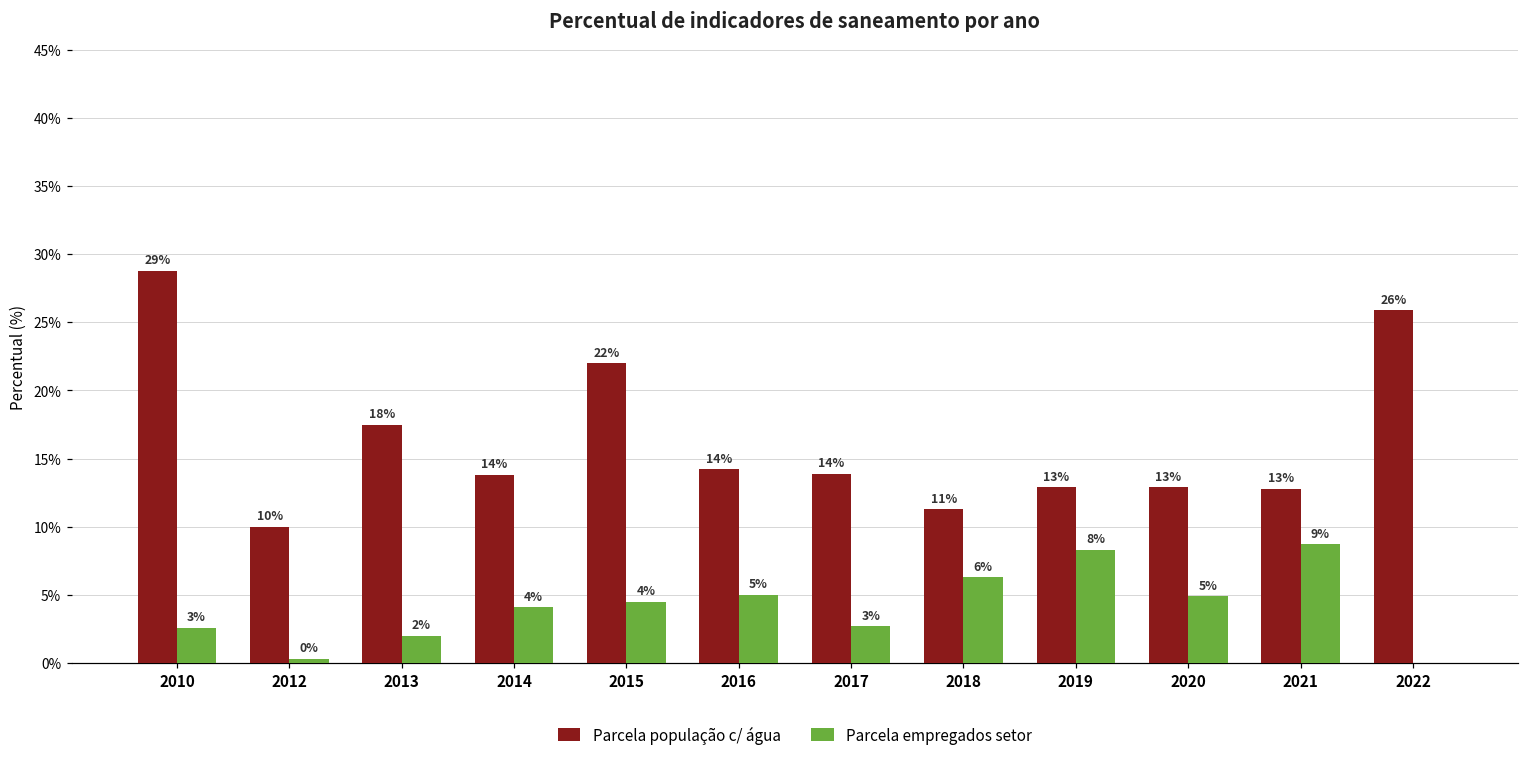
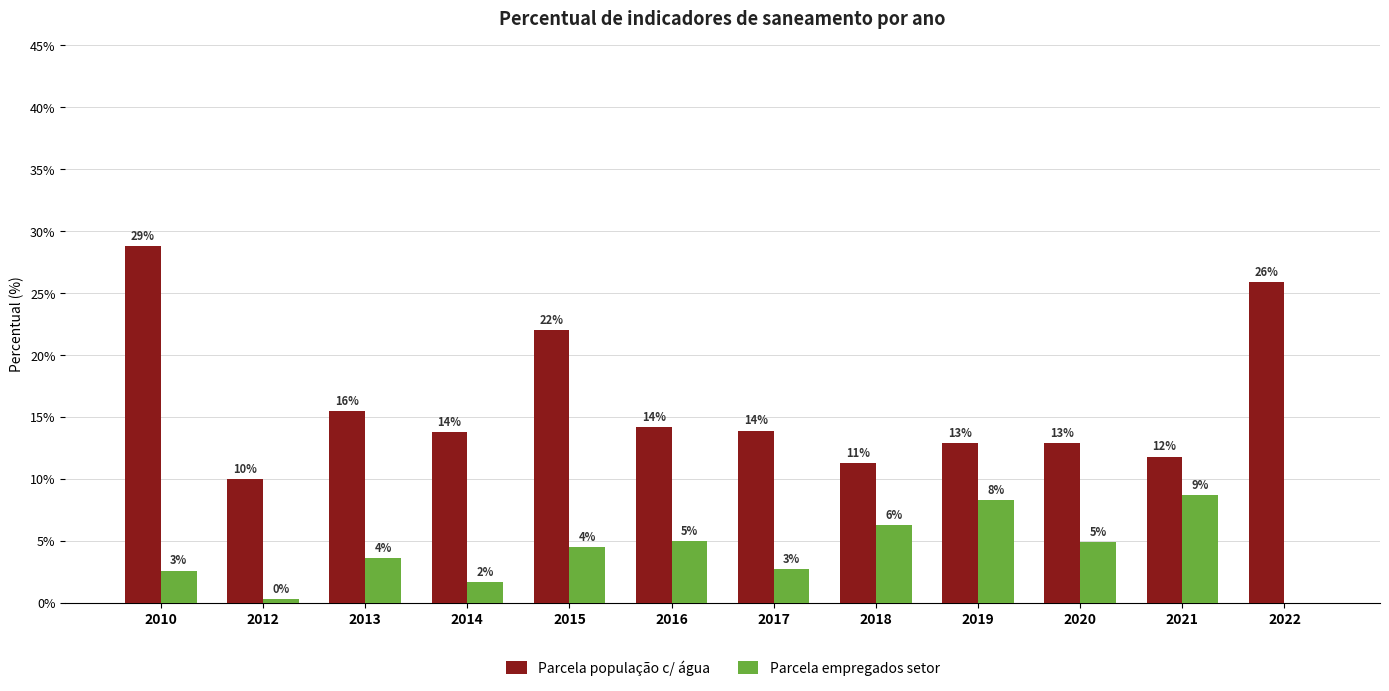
  {
    "Parcela população c/ água": {
      "2010": "29%",
      "2012": "10%",
-     "2013": "18%",
+     "2013": "16%",
      "2014": "14%",
      "2015": "22%",
      "2016": "14%",
      "2017": "14%",
      "2018": "11%",
      "2019": "13%",
      "2020": "13%",
-     "2021": "13%",
+     "2021": "12%",
      "2022": "26%"
    },
    "Parcela empregados setor": {
      "2010": "3%",
      "2012": "0%",
-     "2013": "2%",
-     "2014": "4%",
+     "2013": "4%",
+     "2014": "2%",
      "2015": "4%",
      "2016": "5%",
      "2017": "3%",
      "2018": "6%",
      "2019": "8%",
      "2020": "5%",
      "2021": "9%"
    }
  }
